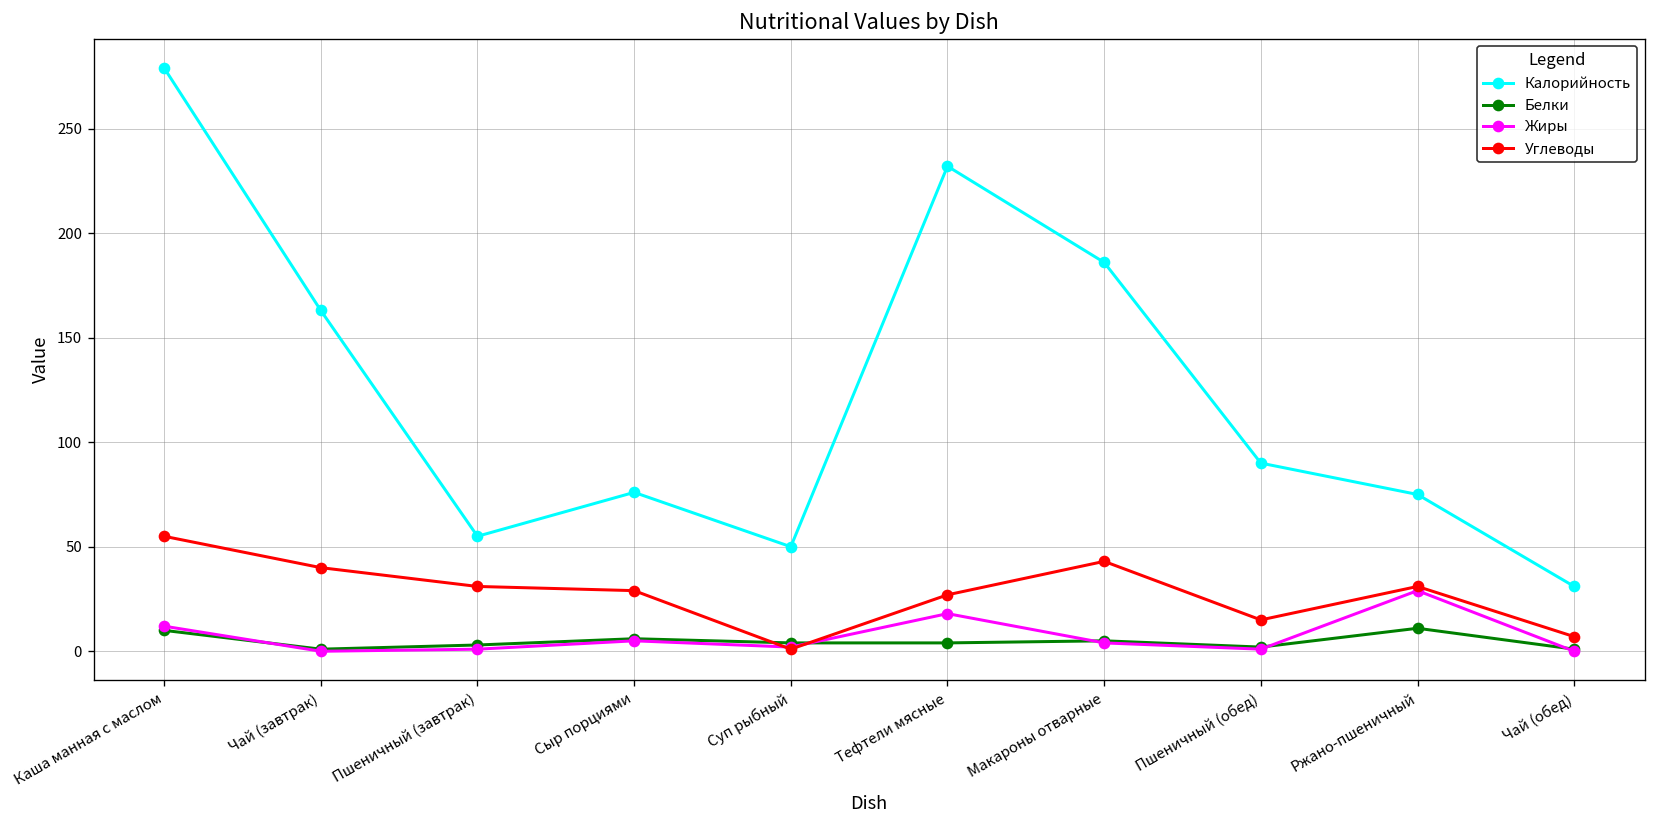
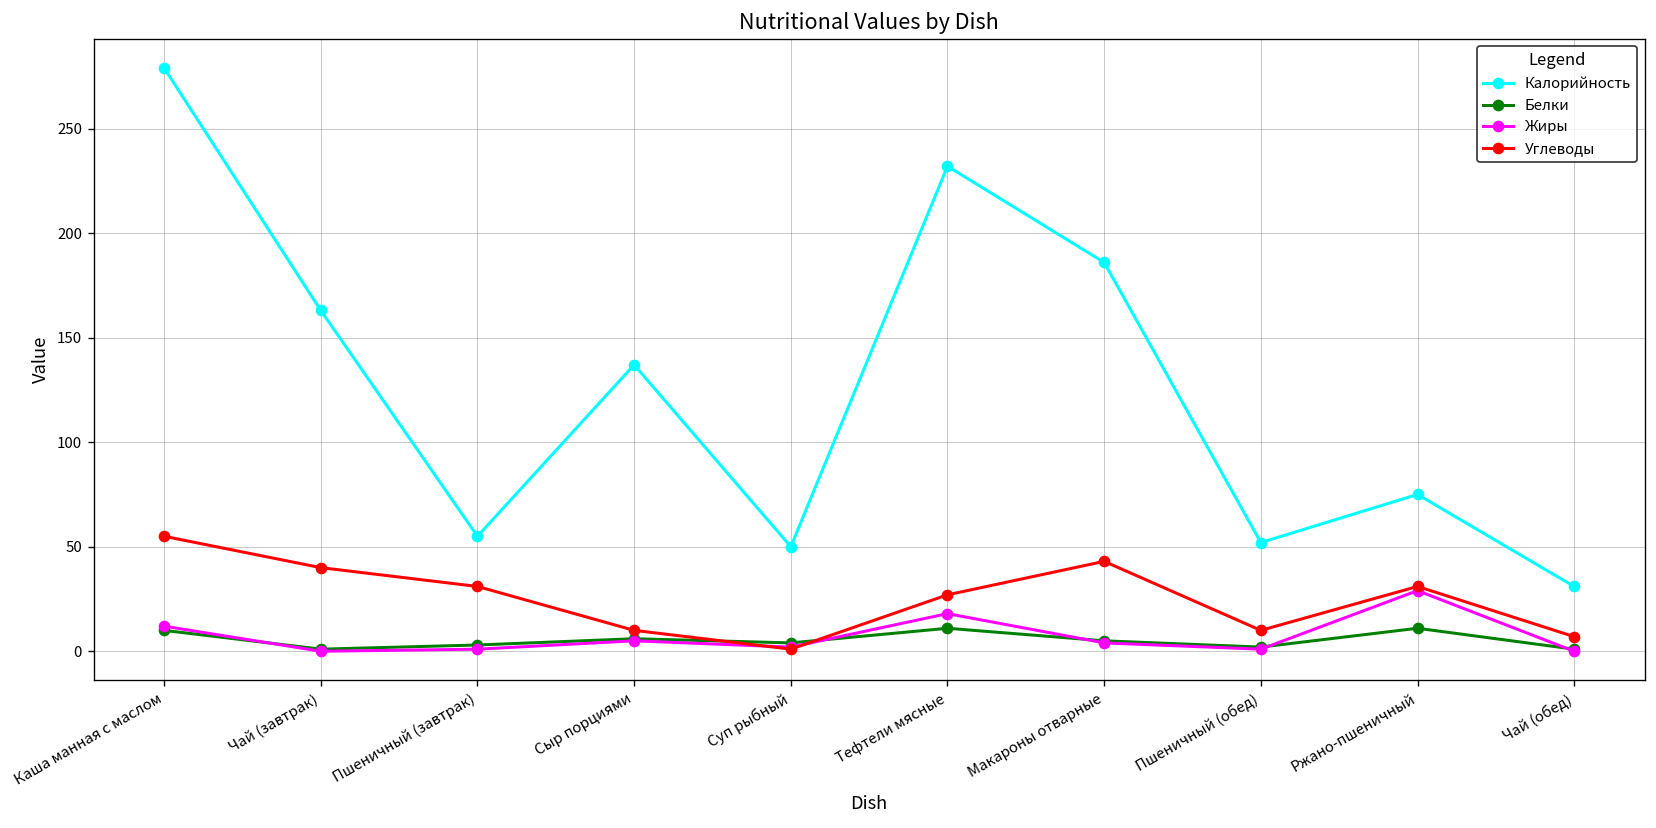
  {
    "Калорийность": {
      "Каша манная с маслом": 279,
      "Чай (завтрак)": 163,
      "Пшеничный (завтрак)": 55,
-     "Сыр порциями": 76,
+     "Сыр порциями": 137,
      "Суп рыбный": 50,
      "Тефтели мясные": 232,
      "Макароны отварные": 186,
-     "Пшеничный (обед)": 90,
+     "Пшеничный (обед)": 52,
      "Ржано-пшеничный": 75,
      "Чай (обед)": 31
    },
    "Белки": {
      "Каша манная с маслом": 10,
      "Пшеничный (завтрак)": 3,
      "Суп рыбный": 4,
-     "Тефтели мясные": 4,
+     "Тефтели мясные": 11,
      "Ржано-пшеничный": 11
    },
    "Жиры": {
      "Каша манная с маслом": 12,
      "Пшеничный (завтрак)": 1,
      "Тефтели мясные": 18,
      "Ржано-пшеничный": 29
    },
    "Углеводы": {
      "Каша манная с маслом": 55,
      "Чай (завтрак)": 40,
      "Пшеничный (завтрак)": 31,
-     "Сыр порциями": 29,
+     "Сыр порциями": 10,
      "Тефтели мясные": 27,
      "Макароны отварные": 43,
-     "Пшеничный (обед)": 15,
+     "Пшеничный (обед)": 10,
      "Ржано-пшеничный": 31,
      "Чай (обед)": 7
    }
  }
